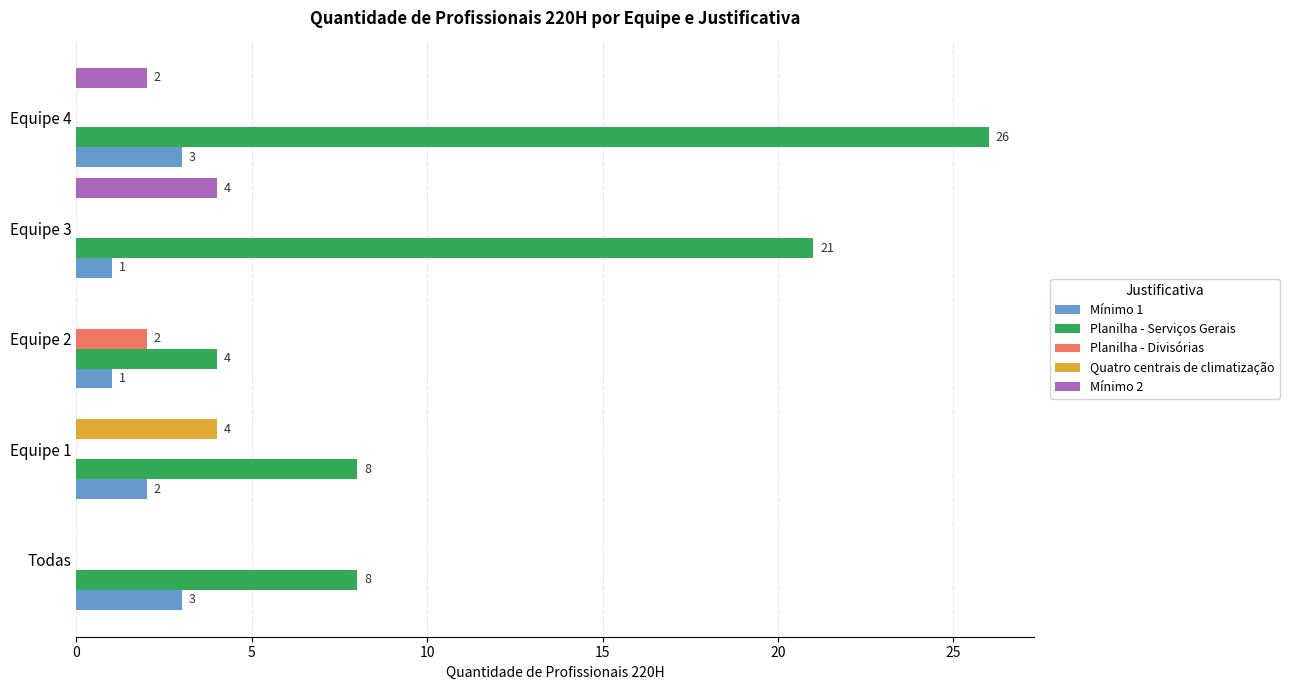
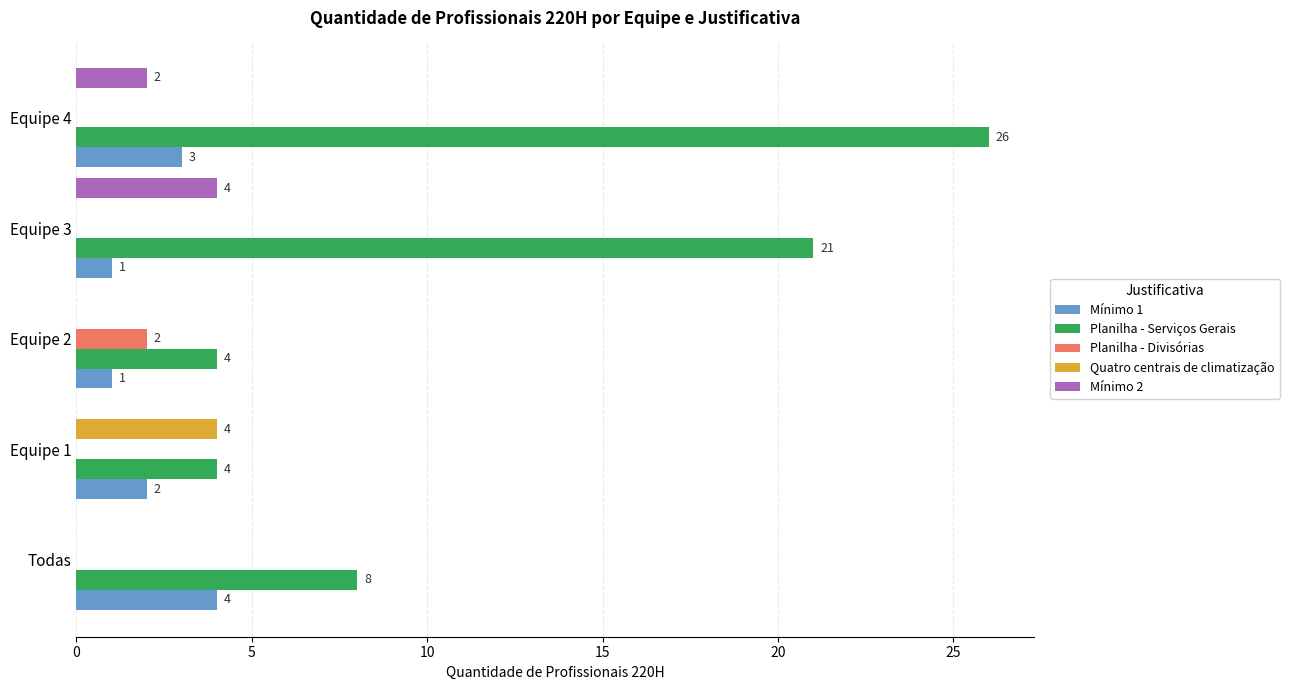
  {
    "Mínimo 1": {
      "Equipe 4": 3,
      "Equipe 3": 1,
      "Equipe 2": 1,
      "Equipe 1": 2,
-     "Todas": 3
+     "Todas": 4
    },
    "Planilha - Serviços Gerais": {
      "Equipe 4": 26,
      "Equipe 3": 21,
      "Equipe 2": 4,
-     "Equipe 1": 8,
+     "Equipe 1": 4,
      "Todas": 8
    },
    "Planilha - Divisórias": {
      "Equipe 2": 2
    },
    "Quatro centrais de climatização": {
      "Equipe 1": 4
    },
    "Mínimo 2": {
      "Equipe 4": 2,
      "Equipe 3": 4
    }
  }
